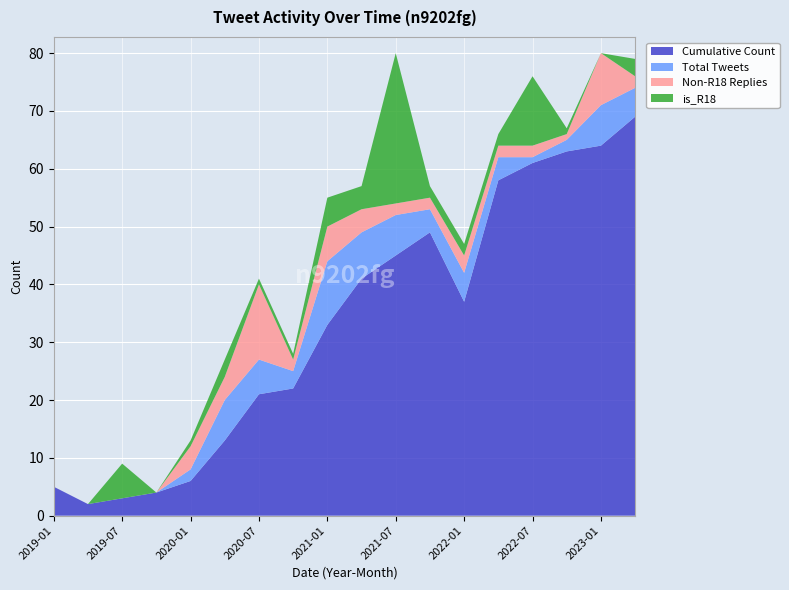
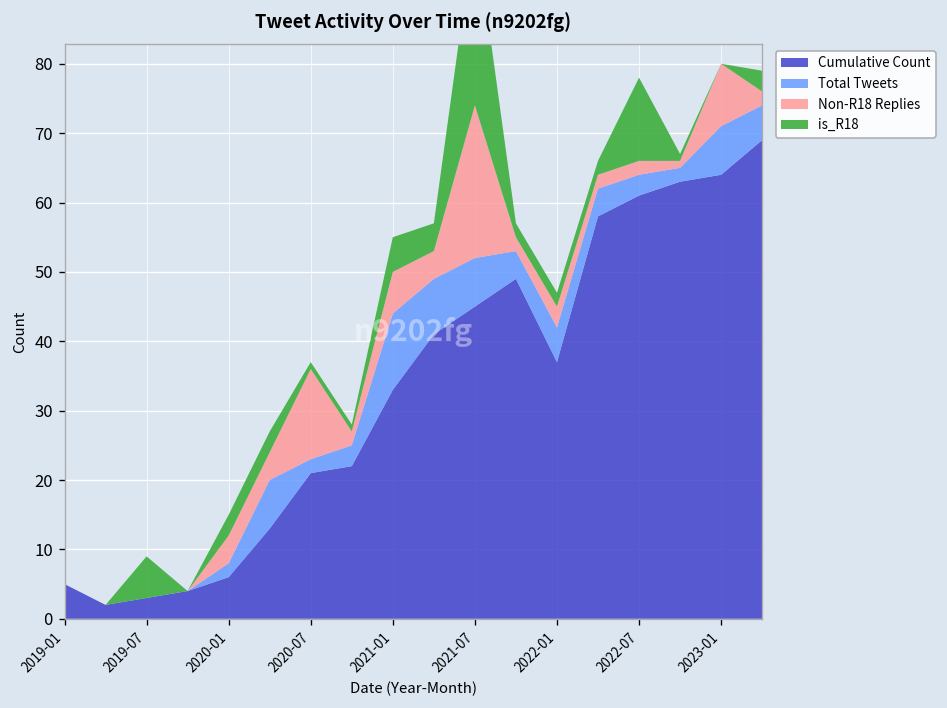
  {
    "Cumulative Count": {
      "2020-01": 6,
      "2020-07": 21,
      "2021-01": 33,
      "2021-07": 45,
      "2022-01": 37,
      "2022-07": 61,
      "2023-01": 64
    },
    "Total Tweets": {
      "2020-01": 2,
-     "2020-07": 6,
+     "2020-07": 2,
      "2021-01": 11,
      "2021-07": 7,
      "2022-01": 5,
-     "2022-07": 1,
+     "2022-07": 3,
      "2023-01": 7
    },
    "Non-R18 Replies": {
      "2020-01": 4,
      "2020-07": 13,
      "2021-01": 6,
-     "2021-07": 2,
+     "2021-07": 22,
      "2022-01": 3,
      "2022-07": 2
    },
    "is_R18": {
      "2019-07": 6,
-     "2020-01": 1,
+     "2020-01": 3,
      "2020-07": 1,
      "2021-01": 5,
      "2022-01": 2,
      "2022-07": 12
    }
  }
